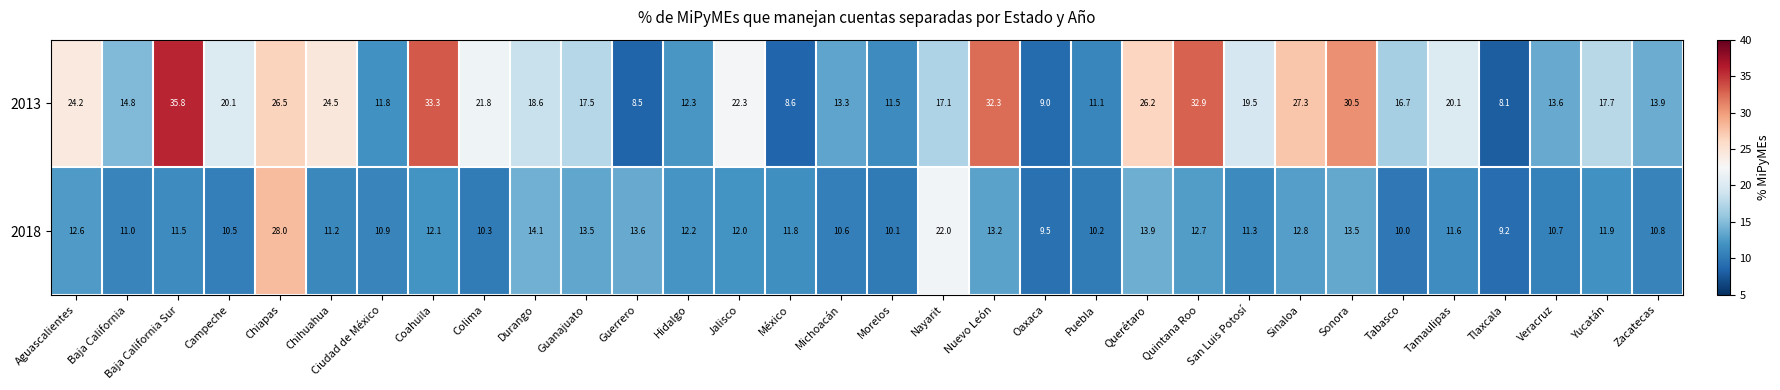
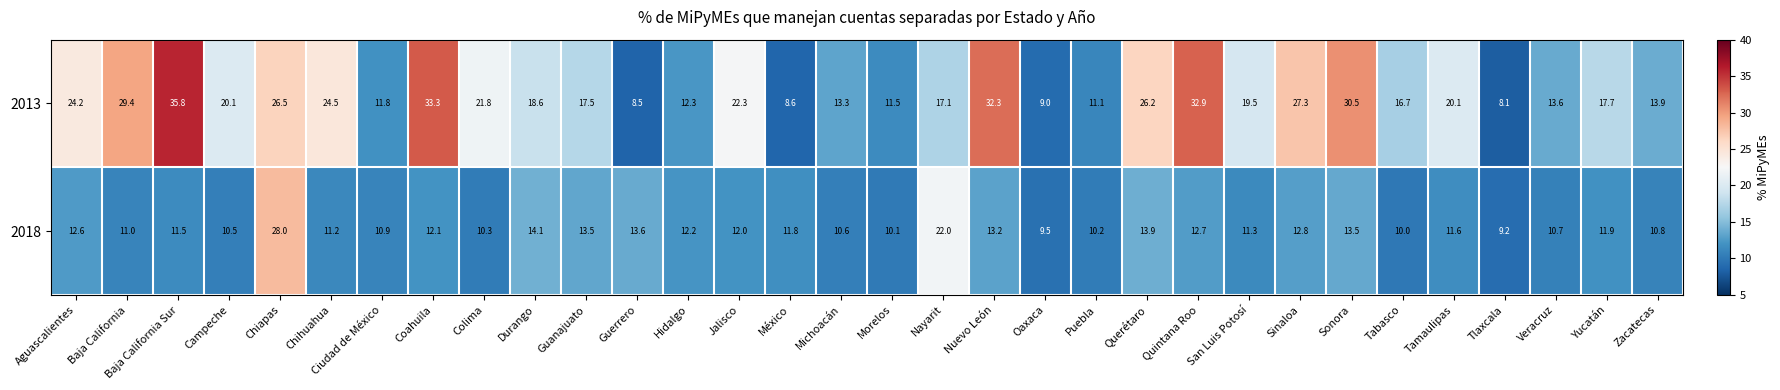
  {
    "2013": {
      "Aguascalientes": 24.2,
-     "Baja California": 14.8,
+     "Baja California": 29.4,
      "Baja California Sur": 35.8,
      "Campeche": 20.1,
      "Chiapas": 26.5,
      "Chihuahua": 24.5,
      "Ciudad de México": 11.8,
      "Coahuila": 33.3,
      "Colima": 21.8,
      "Durango": 18.6,
      "Guanajuato": 17.5,
      "Guerrero": 8.5,
      "Hidalgo": 12.3,
      "Jalisco": 22.3,
      "México": 8.6,
      "Michoacán": 13.3,
      "Morelos": 11.5,
      "Nayarit": 17.1,
      "Nuevo León": 32.3,
      "Oaxaca": 9.0,
      "Puebla": 11.1,
      "Querétaro": 26.2,
      "Quintana Roo": 32.9,
      "San Luis Potosí": 19.5,
      "Sinaloa": 27.3,
      "Sonora": 30.5,
      "Tabasco": 16.7,
      "Tamaulipas": 20.1,
      "Tlaxcala": 8.1,
      "Veracruz": 13.6,
      "Yucatán": 17.7,
      "Zacatecas": 13.9
    },
    "2018": {
      "Aguascalientes": 12.6,
      "Baja California": 11.0,
      "Baja California Sur": 11.5,
      "Campeche": 10.5,
      "Chiapas": 28.0,
      "Chihuahua": 11.2,
      "Ciudad de México": 10.9,
      "Coahuila": 12.1,
      "Colima": 10.3,
      "Durango": 14.1,
      "Guanajuato": 13.5,
      "Guerrero": 13.6,
      "Hidalgo": 12.2,
      "Jalisco": 12.0,
      "México": 11.8,
      "Michoacán": 10.6,
      "Morelos": 10.1,
      "Nayarit": 22.0,
      "Nuevo León": 13.2,
      "Oaxaca": 9.5,
      "Puebla": 10.2,
      "Querétaro": 13.9,
      "Quintana Roo": 12.7,
      "San Luis Potosí": 11.3,
      "Sinaloa": 12.8,
      "Sonora": 13.5,
      "Tabasco": 10.0,
      "Tamaulipas": 11.6,
      "Tlaxcala": 9.2,
      "Veracruz": 10.7,
      "Yucatán": 11.9,
      "Zacatecas": 10.8
    }
  }
